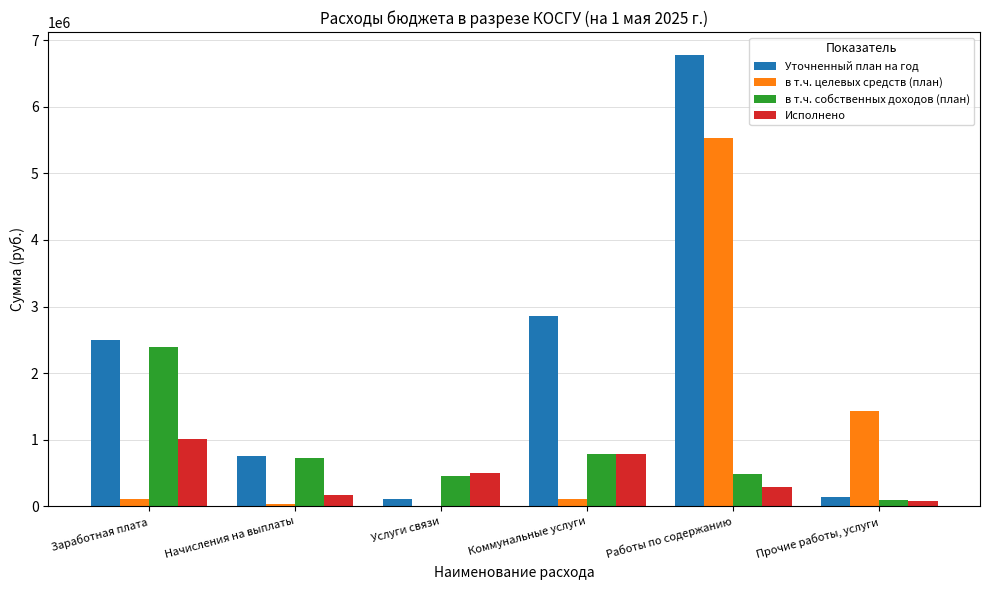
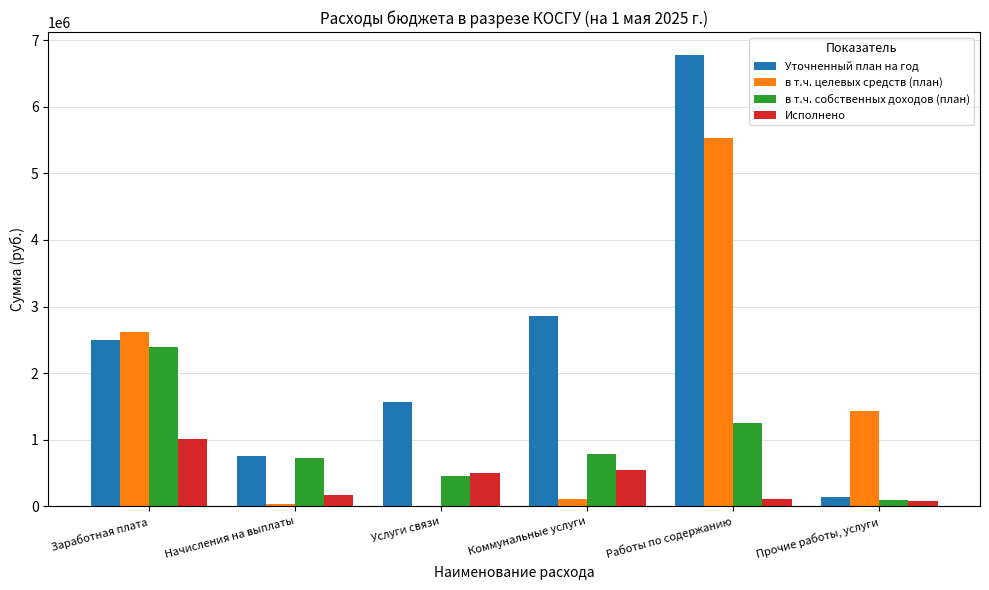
  {
    "Уточненный план на год": {
      "Заработная плата": 2500000,
      "Начисления на выплаты": 800000,
-     "Услуги связи": 100000,
+     "Услуги связи": 1600000,
      "Коммунальные услуги": 2900000,
      "Работы по содержанию": 6800000,
      "Прочие работы, услуги": 100000
    },
    "в т.ч. целевых средств (план)": {
-     "Заработная плата": 100000,
+     "Заработная плата": 2600000,
      "Услуги связи": 0,
      "Коммунальные услуги": 100000,
      "Работы по содержанию": 5500000,
      "Прочие работы, услуги": 1400000
    },
    "в т.ч. собственных доходов (план)": {
      "Заработная плата": 2400000,
      "Начисления на выплаты": 700000,
      "Услуги связи": 500000,
      "Коммунальные услуги": 800000,
-     "Работы по содержанию": 500000,
+     "Работы по содержанию": 1200000,
      "Прочие работы, услуги": 100000
    },
    "Исполнено": {
      "Заработная плата": 1000000,
      "Начисления на выплаты": 200000,
      "Услуги связи": 500000,
-     "Коммунальные услуги": 800000,
-     "Работы по содержанию": 300000,
+     "Коммунальные услуги": 500000,
+     "Работы по содержанию": 100000,
      "Прочие работы, услуги": 100000
    }
  }
